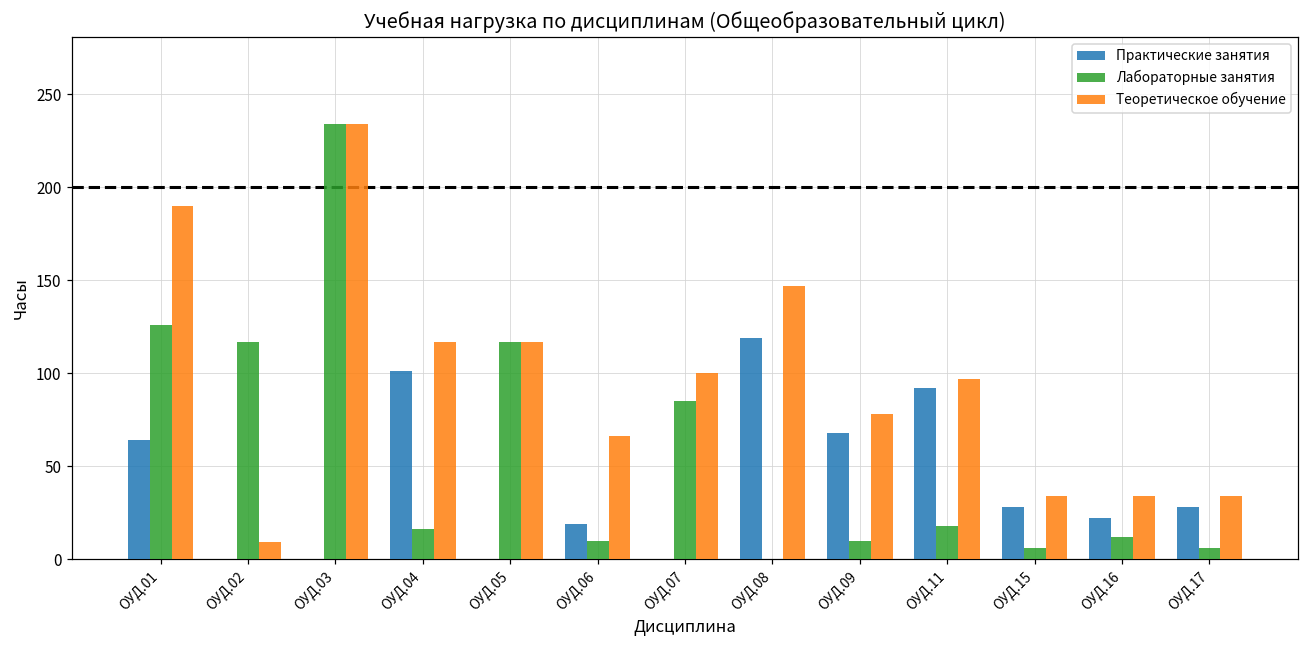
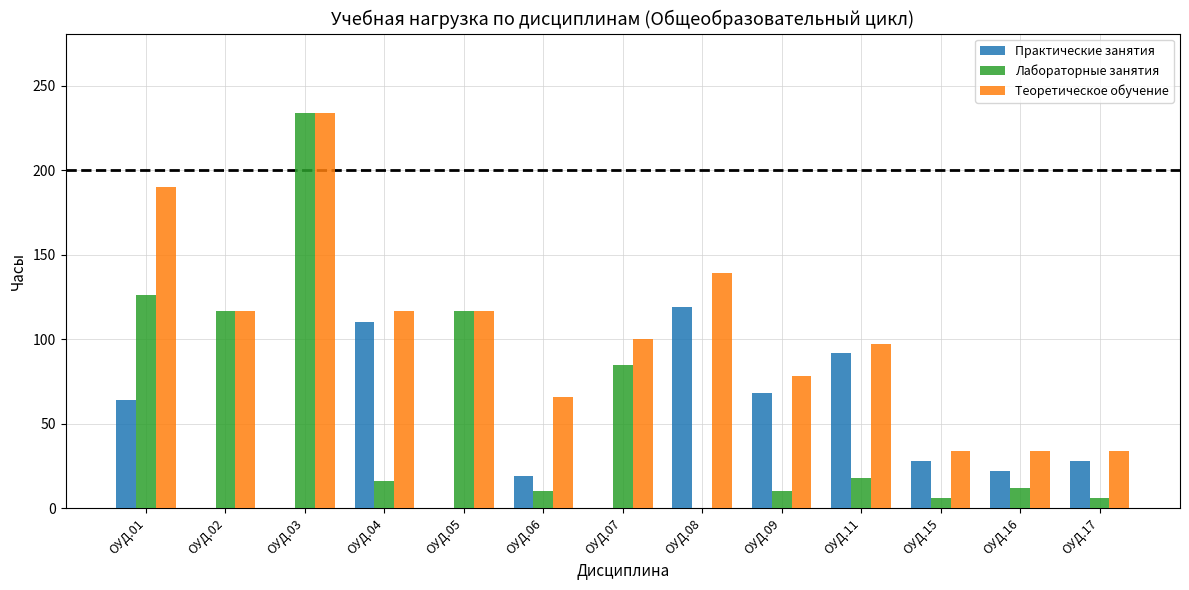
  {
    "Практические занятия": {
      "ОУД.01": 64,
      "ОУД.02": 0,
      "ОУД.03": 0,
-     "ОУД.04": 101,
+     "ОУД.04": 110,
      "ОУД.05": 0,
      "ОУД.06": 19,
      "ОУД.07": 0,
      "ОУД.08": 119,
      "ОУД.09": 68,
      "ОУД.11": 92,
      "ОУД.15": 28,
      "ОУД.16": 22,
      "ОУД.17": 28
    },
    "Лабораторные занятия": {
      "ОУД.01": 126,
      "ОУД.02": 117,
      "ОУД.03": 234,
      "ОУД.04": 16,
      "ОУД.05": 117,
      "ОУД.06": 10,
      "ОУД.07": 85,
      "ОУД.08": 0,
      "ОУД.09": 10,
      "ОУД.11": 18,
      "ОУД.15": 6,
      "ОУД.16": 12,
      "ОУД.17": 6
    },
    "Теоретическое обучение": {
      "ОУД.01": 190,
-     "ОУД.02": 9,
+     "ОУД.02": 117,
      "ОУД.03": 234,
      "ОУД.04": 117,
      "ОУД.05": 117,
      "ОУД.06": 66,
      "ОУД.07": 100,
-     "ОУД.08": 147,
+     "ОУД.08": 139,
      "ОУД.09": 78,
      "ОУД.11": 97,
      "ОУД.15": 34,
      "ОУД.16": 34,
      "ОУД.17": 34
    }
  }
